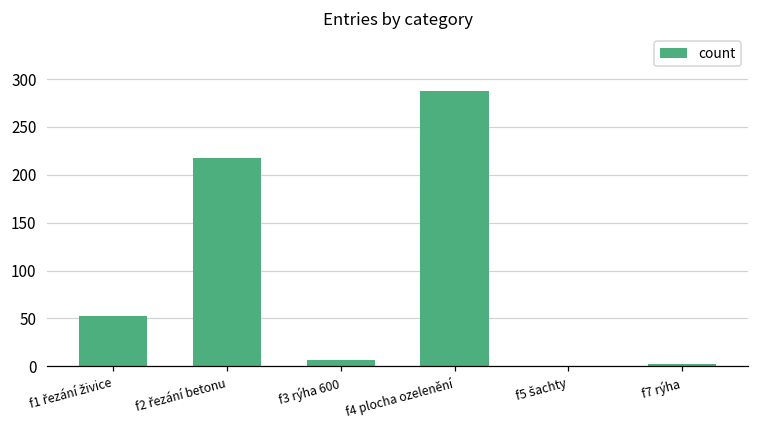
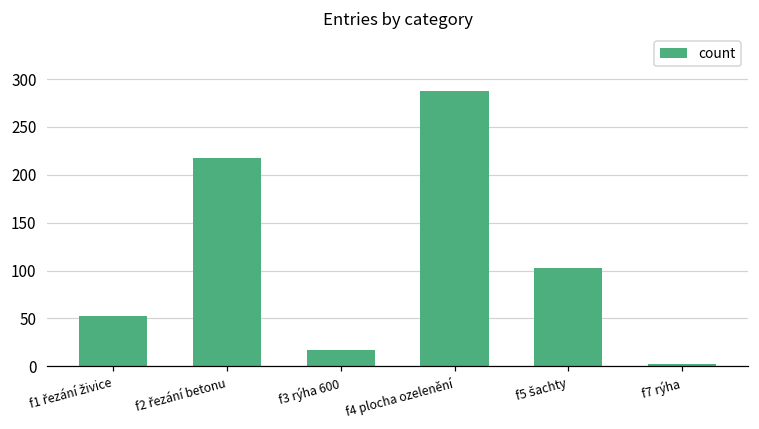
  {
    "f1 řezání živice": 50,
    "f2 řezání betonu": 220,
-   "f3 rýha 600": 10,
+   "f3 rýha 600": 20,
    "f4 plocha ozelenění": 290,
-   "f5 šachty": 0
+   "f5 šachty": 100
  }
